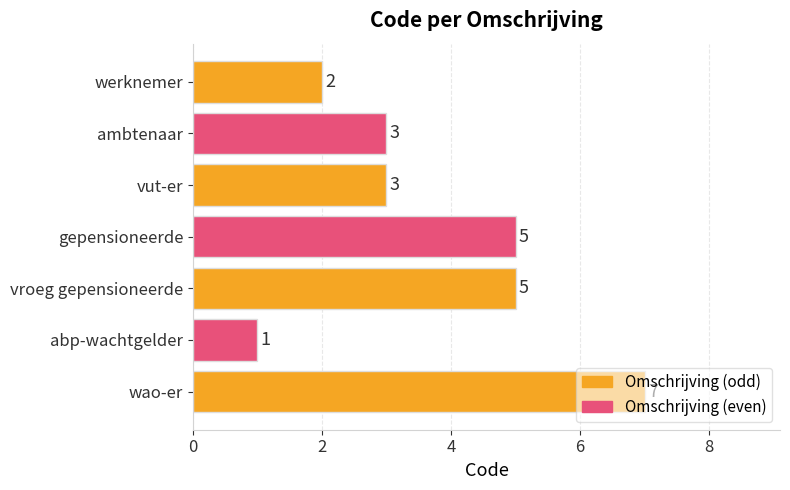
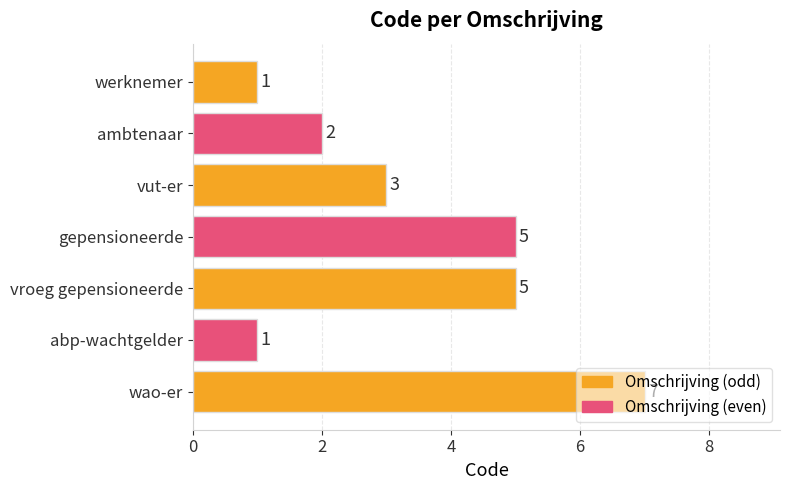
  {
-   "werknemer": 2,
-   "ambtenaar": 3,
+   "werknemer": 1,
+   "ambtenaar": 2,
    "vut-er": 3,
    "gepensioneerde": 5,
    "vroeg gepensioneerde": 5,
    "abp-wachtgelder": 1
  }
